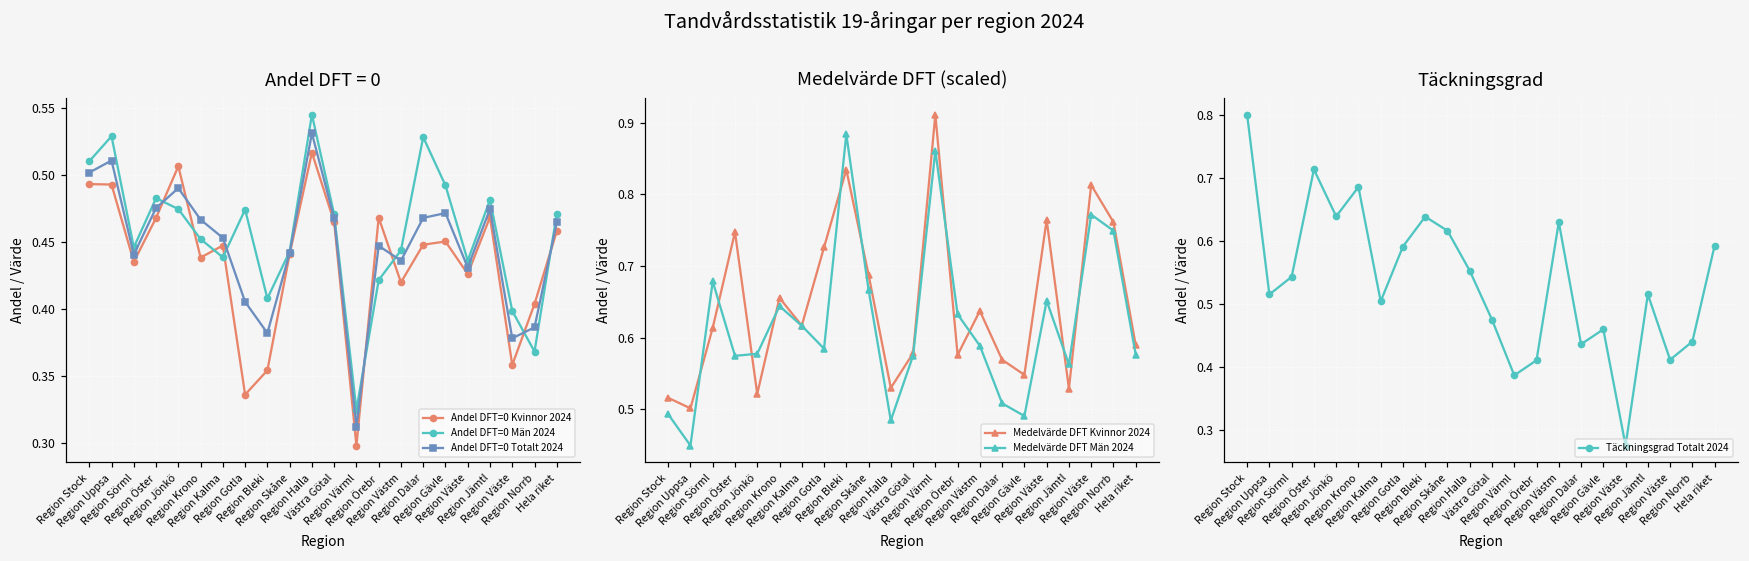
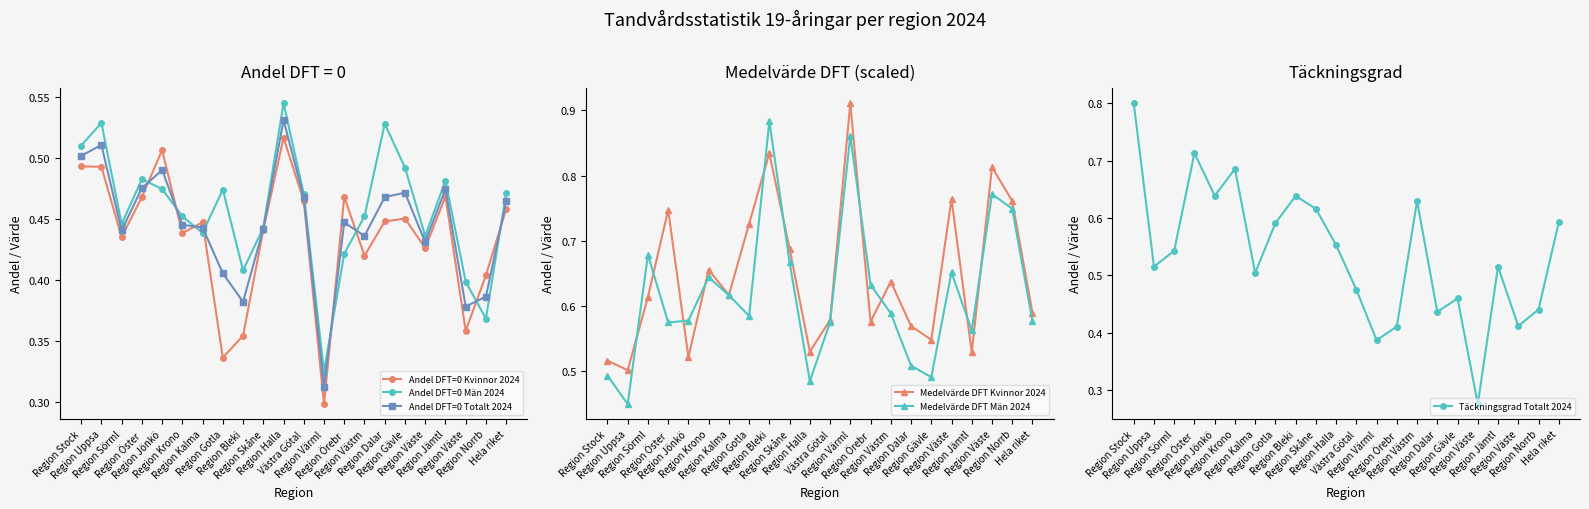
  {
    "Andel DFT = 0": {
      "Andel DFT=0 Kvinnor 2024": {
        "Region Stock": 0.493,
        "Region Uppsa": 0.493,
        "Region Sörml": 0.435,
        "Region Öster": 0.468,
        "Region Jönkö": 0.507,
        "Region Krono": 0.439,
        "Region Kalma": 0.448,
        "Region Gotla": 0.336,
        "Region Bleki": 0.355,
        "Region Halla": 0.517,
        "Västra Götal": 0.465,
        "Region Värml": 0.298,
        "Region Örebr": 0.468,
        "Region Västm": 0.420,
        "Region Dalar": 0.448,
        "Region Gävle": 0.451,
        "Region Jämtl": 0.469,
        "Region Norrb": 0.404,
        "Hela riket": 0.458
      },
      "Andel DFT=0 Män 2024": {
        "Region Stock": 0.510,
        "Region Uppsa": 0.529,
        "Region Sörml": 0.446,
        "Region Öster": 0.483,
        "Region Jönkö": 0.475,
        "Region Krono": 0.452,
        "Region Kalma": 0.439,
        "Region Gotla": 0.474,
        "Region Bleki": 0.408,
        "Region Halla": 0.545,
        "Västra Götal": 0.471,
        "Region Värml": 0.325,
        "Region Örebr": 0.422,
-       "Region Västm": 0.444,
+       "Region Västm": 0.452,
        "Region Dalar": 0.528,
        "Region Gävle": 0.492,
        "Region Jämtl": 0.482,
        "Region Norrb": 0.369,
        "Hela riket": 0.471
      },
      "Andel DFT=0 Totalt 2024": {
        "Region Stock": 0.502,
        "Region Uppsa": 0.511,
        "Region Sörml": 0.441,
        "Region Öster": 0.476,
        "Region Jönkö": 0.490,
-       "Region Krono": 0.467,
-       "Region Kalma": 0.453,
+       "Region Krono": 0.446,
+       "Region Kalma": 0.443,
        "Region Gotla": 0.406,
        "Region Bleki": 0.382,
        "Region Halla": 0.531,
        "Västra Götal": 0.468,
        "Region Värml": 0.312,
        "Region Örebr": 0.447,
        "Region Västm": 0.436,
        "Region Dalar": 0.468,
        "Region Gävle": 0.472,
        "Region Jämtl": 0.475,
        "Region Norrb": 0.387,
        "Hela riket": 0.465
      }
    },
    "Medelvärde DFT (scaled)": {
      "Medelvärde DFT Kvinnor 2024": {
        "Region Stock": 0.52,
        "Region Uppsa": 0.50,
        "Region Sörml": 0.61,
        "Region Öster": 0.75,
        "Region Jönkö": 0.52,
        "Region Krono": 0.66,
        "Region Gotla": 0.73,
        "Region Bleki": 0.83,
        "Region Skåne": 0.69,
        "Region Halla": 0.53,
        "Region Värml": 0.91,
        "Region Örebr": 0.58,
        "Region Västm": 0.64,
        "Region Dalar": 0.57,
        "Region Gävle": 0.55,
        "Region Jämtl": 0.53,
        "Region Norrb": 0.76,
        "Hela riket": 0.59
      },
      "Medelvärde DFT Män 2024": {
        "Region Stock": 0.49,
        "Region Uppsa": 0.45,
        "Region Sörml": 0.68,
        "Region Öster": 0.57,
        "Region Jönkö": 0.58,
        "Region Krono": 0.64,
        "Region Gotla": 0.58,
        "Region Bleki": 0.88,
        "Region Skåne": 0.67,
        "Region Halla": 0.48,
        "Region Värml": 0.86,
        "Region Örebr": 0.63,
        "Region Västm": 0.59,
        "Region Dalar": 0.51,
        "Region Gävle": 0.49,
        "Region Jämtl": 0.56,
        "Region Norrb": 0.75,
        "Hela riket": 0.58
      }
    },
    "Täckningsgrad": {
      "Region Stock": 0.80,
      "Region Uppsa": 0.51,
      "Region Sörml": 0.54,
      "Region Öster": 0.71,
      "Region Jönkö": 0.64,
      "Region Krono": 0.69,
      "Region Kalma": 0.50,
      "Region Gotla": 0.59,
      "Region Bleki": 0.64,
      "Region Skåne": 0.62,
      "Region Halla": 0.55,
      "Västra Götal": 0.47,
      "Region Värml": 0.39,
      "Region Örebr": 0.41,
      "Region Västm": 0.63,
      "Region Dalar": 0.44,
      "Region Gävle": 0.46,
      "Region Jämtl": 0.52,
      "Region Norrb": 0.44,
      "Hela riket": 0.59
    }
  }
